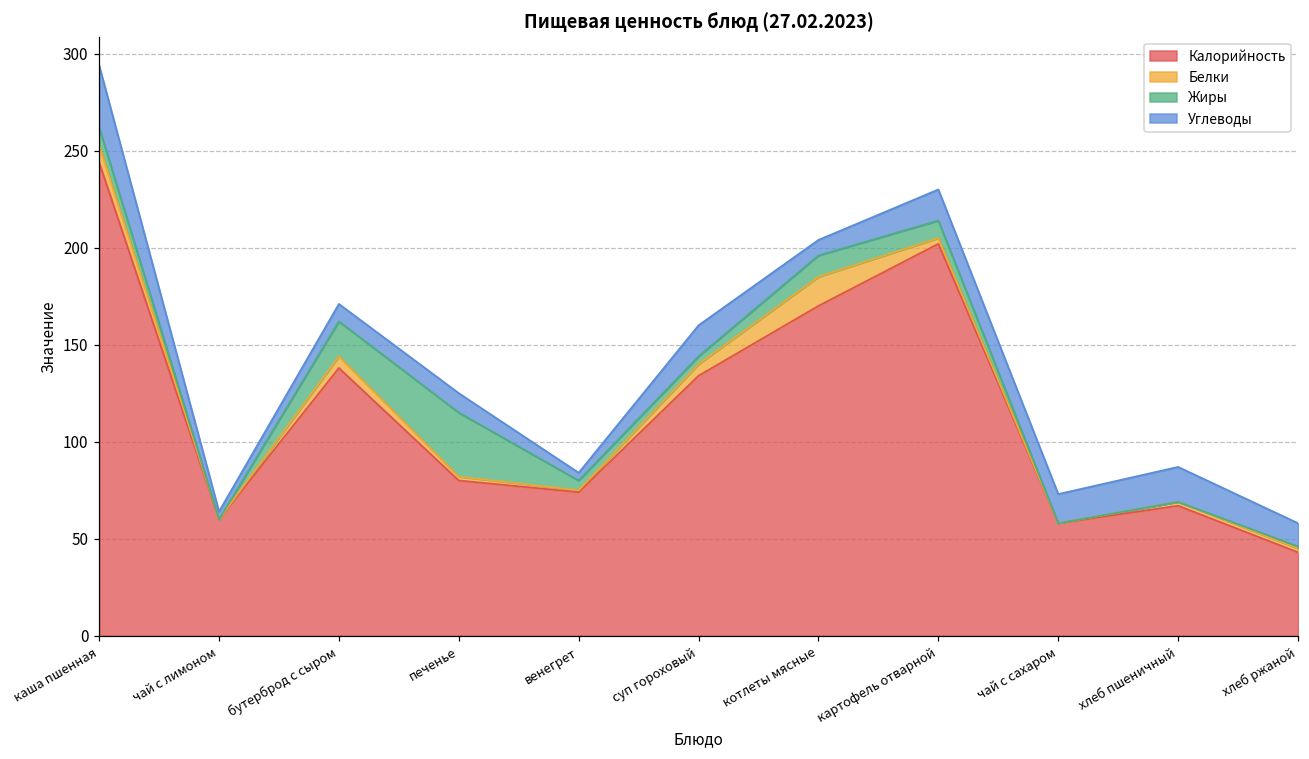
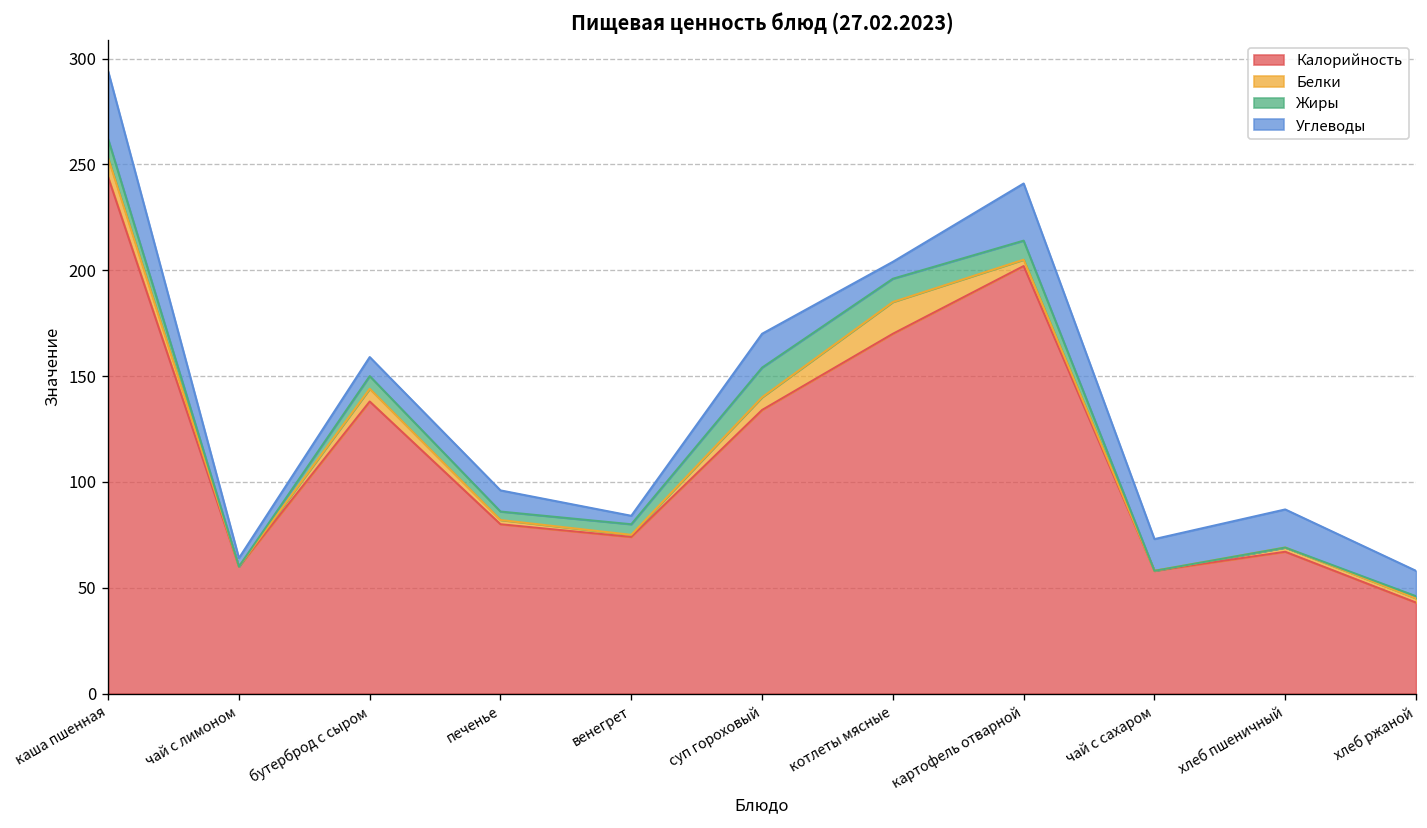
  {
    "Калорийность": {
      "каша пшенная": 244,
      "бутерброд с сыром": 138,
      "печенье": 80,
      "суп гороховый": 134,
      "котлеты мясные": 170,
      "картофель отварной": 202,
      "хлеб пшеничный": 67,
      "хлеб ржаной": 43
    },
    "Белки": {
      "каша пшенная": 9,
      "бутерброд с сыром": 6,
      "печенье": 2,
      "суп гороховый": 6,
      "котлеты мясные": 15,
      "картофель отварной": 3
    },
    "Жиры": {
      "каша пшенная": 9,
-     "бутерброд с сыром": 18,
-     "печенье": 33,
+     "бутерброд с сыром": 6,
+     "печенье": 4,
      "венегрет": 5,
-     "суп гороховый": 4,
+     "суп гороховый": 14,
      "котлеты мясные": 11,
      "картофель отварной": 9
    },
    "Углеводы": {
      "каша пшенная": 32,
      "чай с лимоном": 4,
      "бутерброд с сыром": 9,
      "печенье": 10,
      "венегрет": 4,
      "суп гороховый": 16,
      "котлеты мясные": 8,
-     "картофель отварной": 16,
+     "картофель отварной": 27,
      "чай с сахаром": 15,
      "хлеб пшеничный": 18,
      "хлеб ржаной": 12
    }
  }
